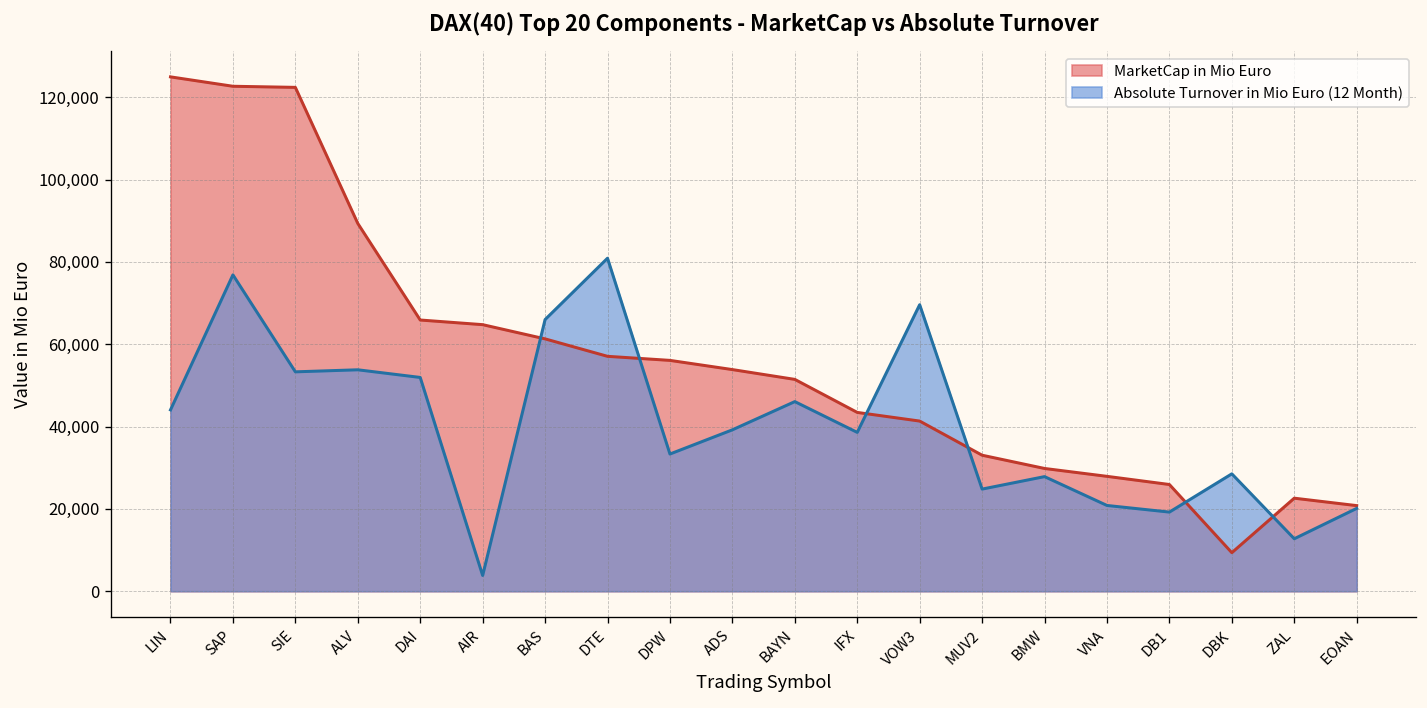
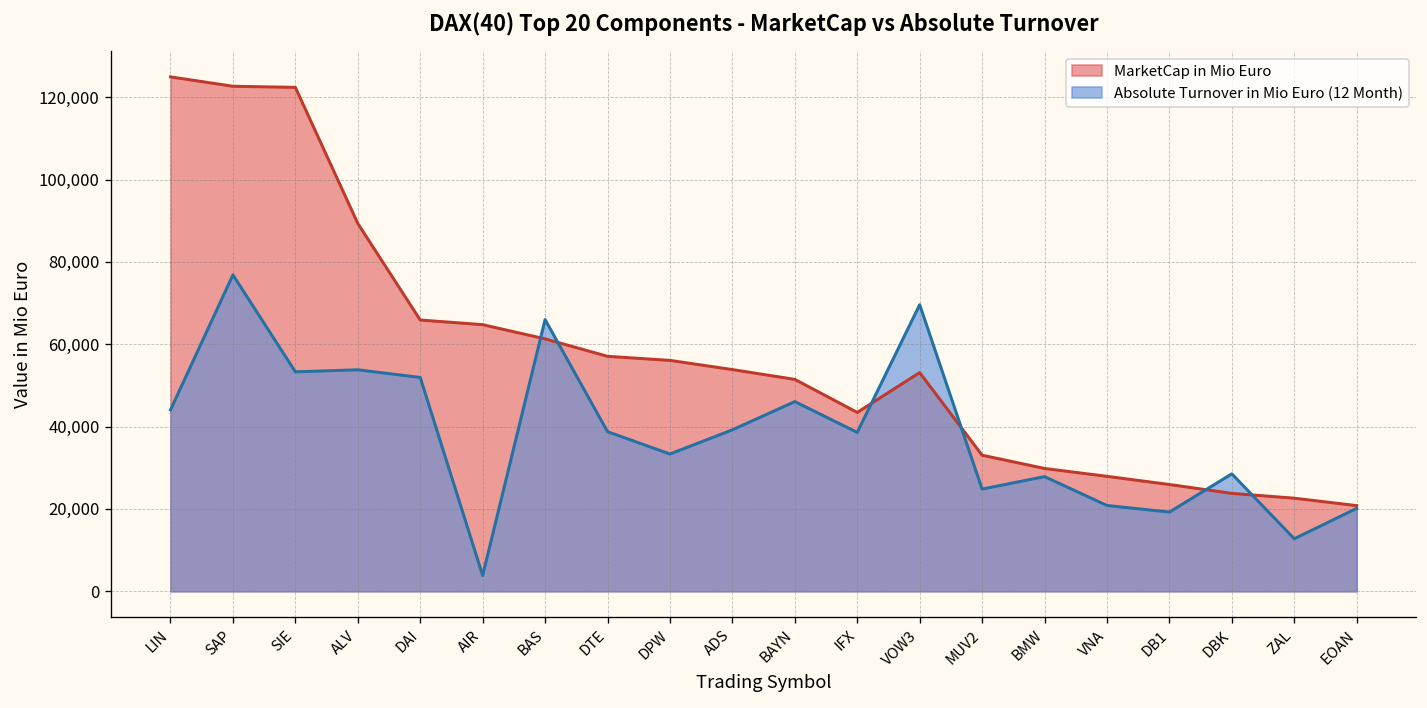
  {
    "MarketCap in Mio Euro": {
      "LIN": "125,000",
      "SAP": "123,000",
      "SIE": "122,000",
      "ALV": "89,000",
      "DAI": "66,000",
      "AIR": "65,000",
      "BAS": "61,000",
      "DTE": "57,000",
      "DPW": "56,000",
      "ADS": "54,000",
      "BAYN": "51,000",
      "IFX": "43,000",
-     "VOW3": "41,000",
+     "VOW3": "53,000",
      "MUV2": "33,000",
      "BMW": "30,000",
      "VNA": "28,000",
      "DB1": "26,000",
-     "DBK": "9,000",
+     "DBK": "24,000",
      "ZAL": "23,000"
    },
    "Absolute Turnover in Mio Euro (12 Month)": {
      "LIN": "44,000",
      "SAP": "77,000",
      "SIE": "53,000",
      "ALV": "54,000",
      "DAI": "52,000",
      "AIR": "4,000",
      "BAS": "66,000",
-     "DTE": "81,000",
+     "DTE": "39,000",
      "DPW": "33,000",
      "ADS": "39,000",
      "BAYN": "46,000",
      "IFX": "39,000",
      "VOW3": "70,000",
      "MUV2": "25,000",
      "BMW": "28,000",
      "VNA": "21,000",
      "DB1": "19,000",
      "DBK": "29,000",
      "ZAL": "13,000"
    }
  }
